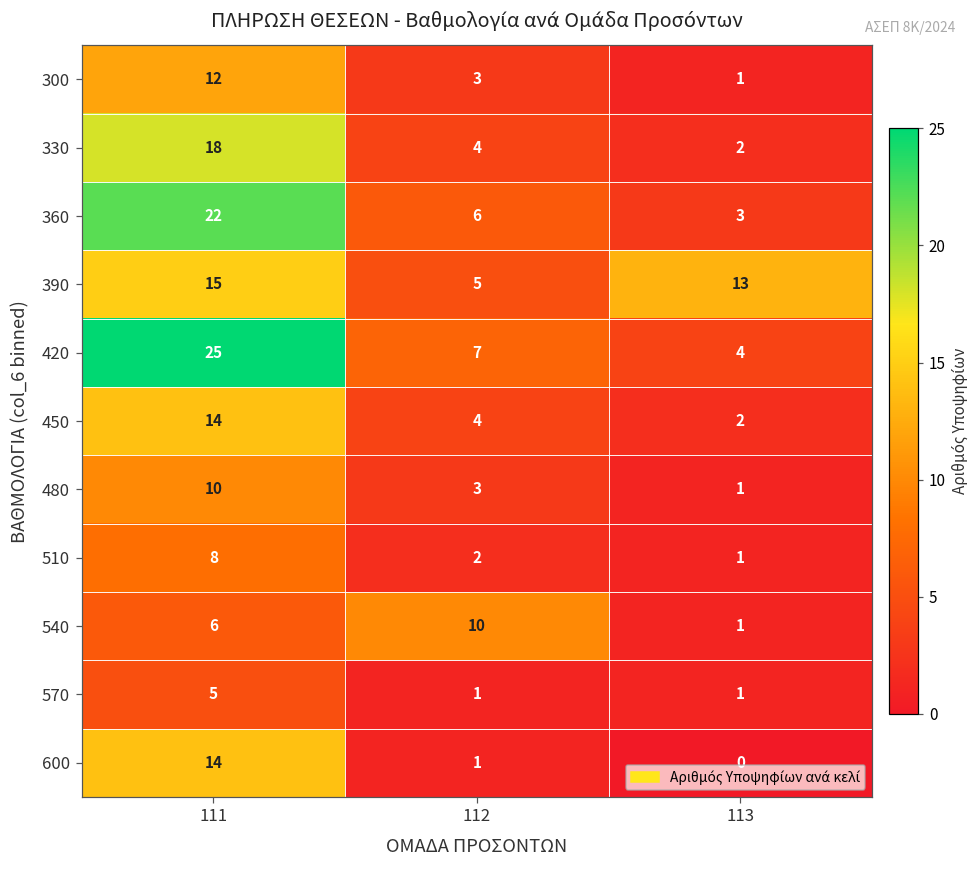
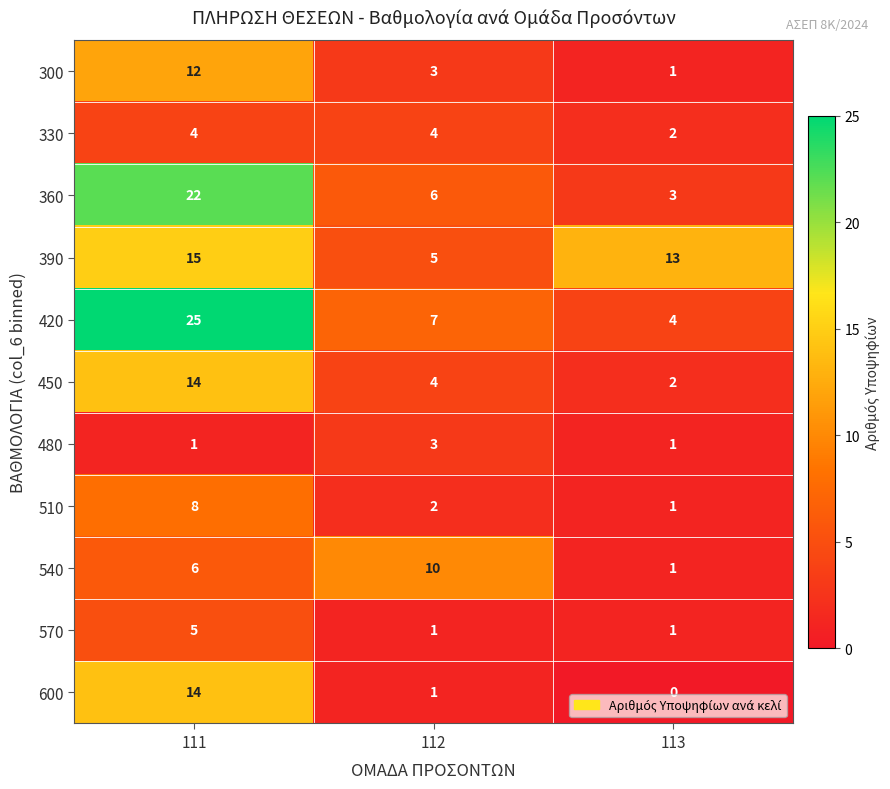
  {
    "300": {
      "111": 12,
      "112": 3,
      "113": 1
    },
    "330": {
-     "111": 18,
+     "111": 4,
      "112": 4,
      "113": 2
    },
    "360": {
      "111": 22,
      "112": 6,
      "113": 3
    },
    "390": {
      "111": 15,
      "112": 5,
      "113": 13
    },
    "420": {
      "111": 25,
      "112": 7,
      "113": 4
    },
    "450": {
      "111": 14,
      "112": 4,
      "113": 2
    },
    "480": {
-     "111": 10,
+     "111": 1,
      "112": 3,
      "113": 1
    },
    "510": {
      "111": 8,
      "112": 2,
      "113": 1
    },
    "540": {
      "111": 6,
      "112": 10,
      "113": 1
    },
    "570": {
      "111": 5,
      "112": 1,
      "113": 1
    },
    "600": {
      "111": 14,
      "112": 1
    }
  }
